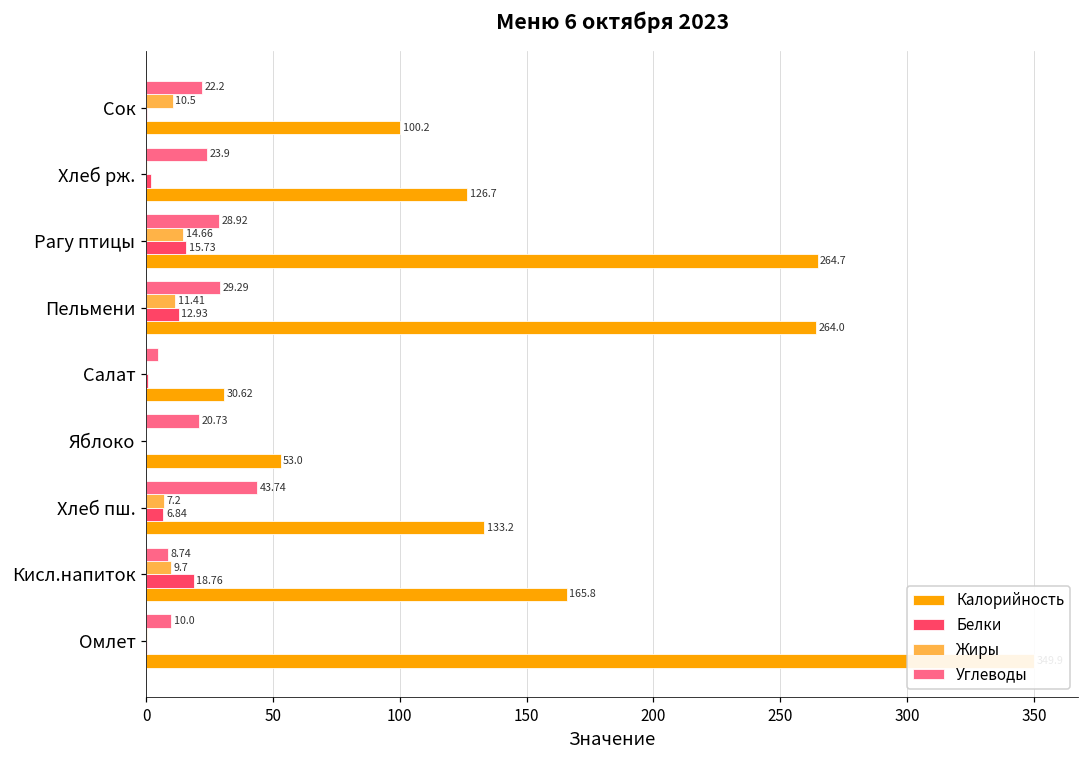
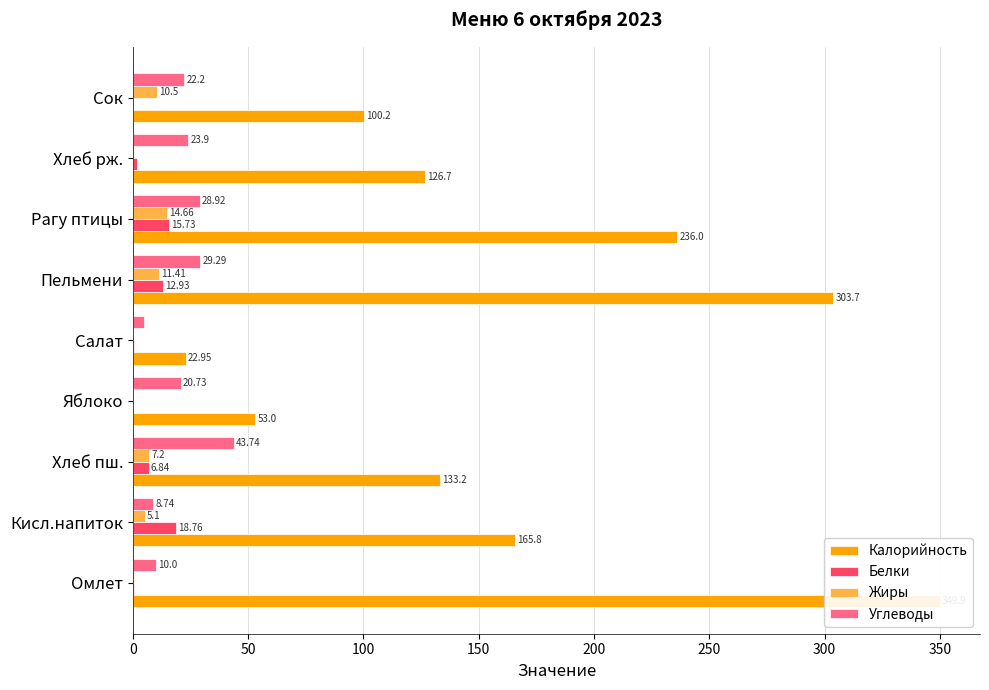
  {
    "Калорийность": {
      "Сок": 100.2,
      "Хлеб рж.": 126.7,
-     "Рагу птицы": 264.7,
-     "Пельмени": 264.0,
-     "Салат": 30.62,
+     "Рагу птицы": 236.0,
+     "Пельмени": 303.7,
+     "Салат": 22.95,
      "Яблоко": 53.0,
      "Хлеб пш.": 133.2,
      "Кисл.напиток": 165.8
    },
    "Жиры": {
      "Сок": 10.5,
      "Рагу птицы": 14.66,
      "Пельмени": 11.41,
      "Хлеб пш.": 7.2,
-     "Кисл.напиток": 9.7
+     "Кисл.напиток": 5.1
    }
  }
